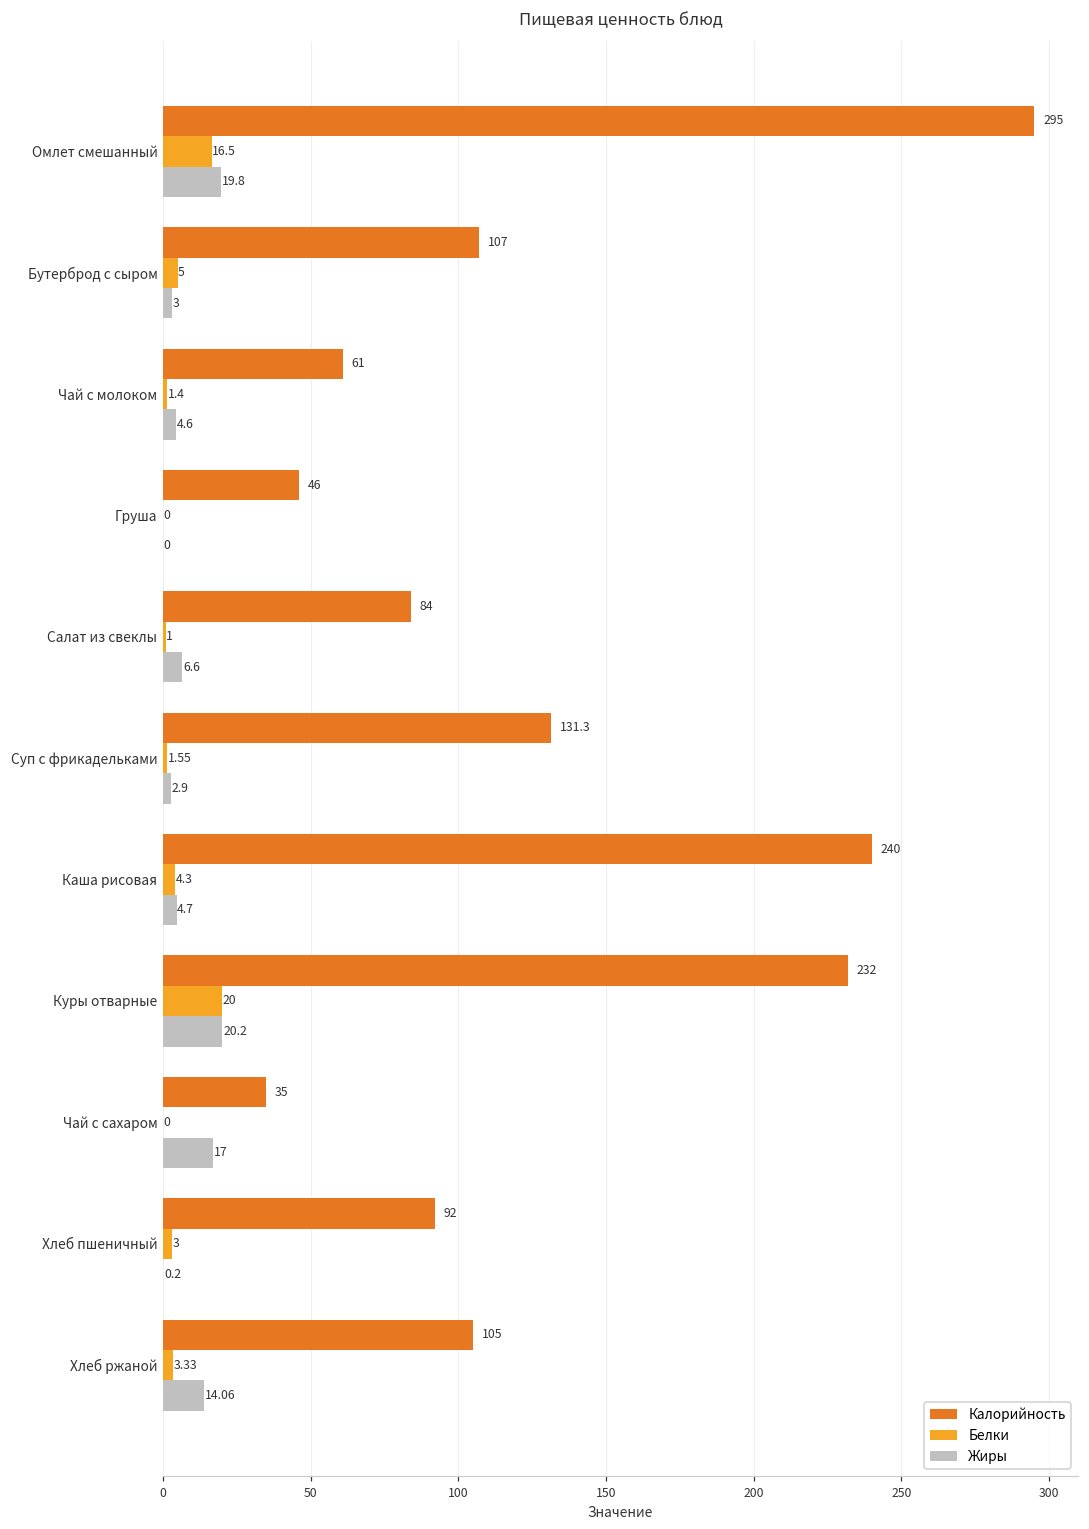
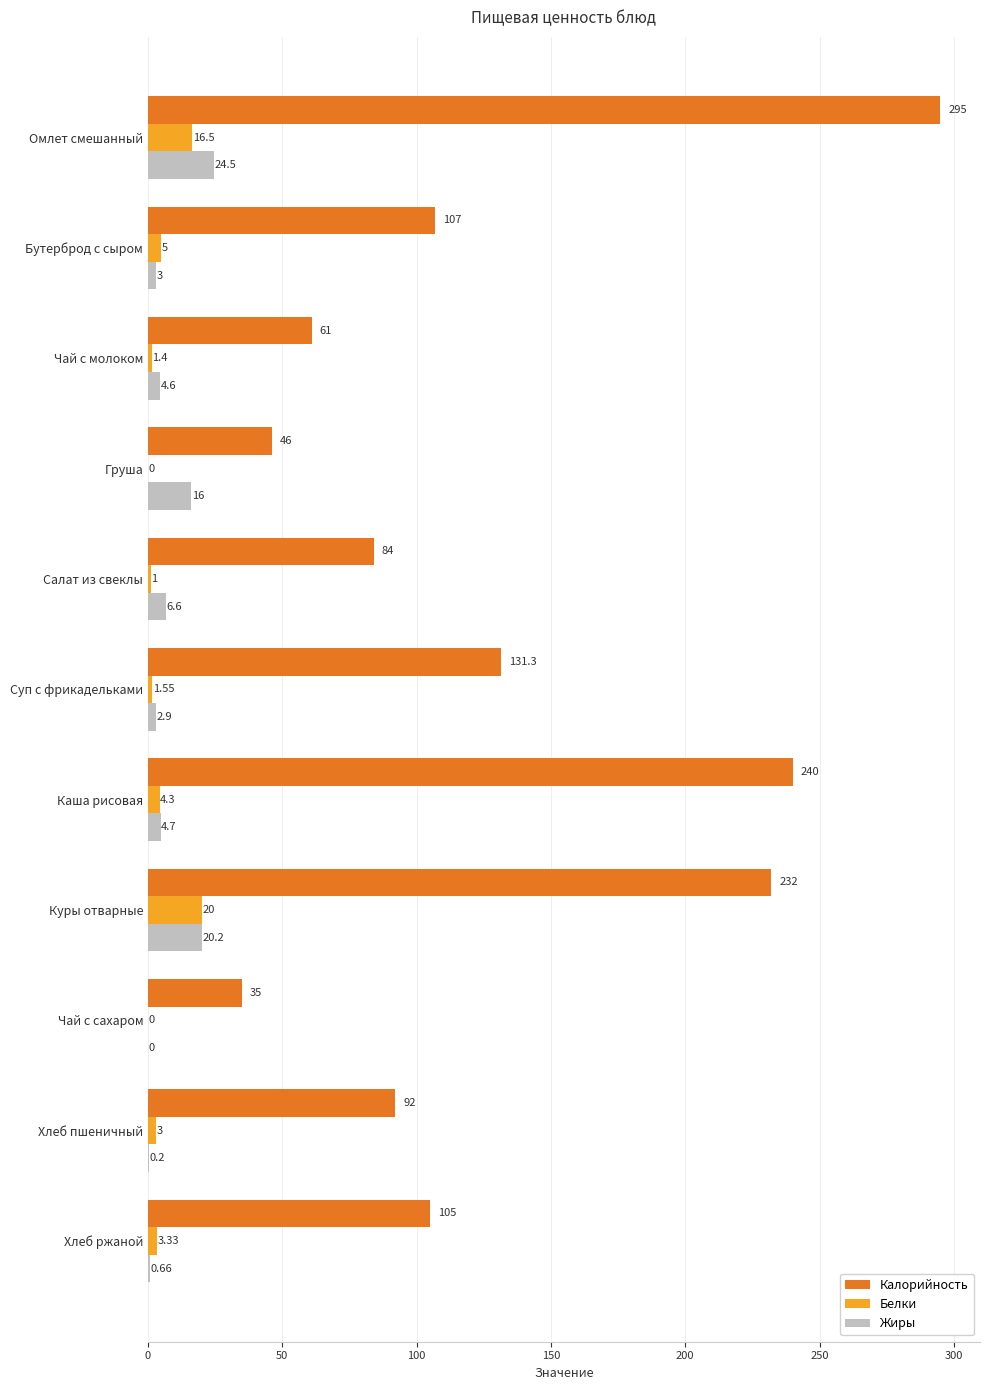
  {
    "Жиры": {
-     "Омлет смешанный": 19.8,
+     "Омлет смешанный": 24.5,
      "Бутерброд с сыром": 3,
      "Чай с молоком": 4.6,
-     "Груша": 0,
+     "Груша": 16,
      "Салат из свеклы": 6.6,
      "Суп с фрикадельками": 2.9,
      "Каша рисовая": 4.7,
      "Куры отварные": 20.2,
-     "Чай с сахаром": 17,
+     "Чай с сахаром": 0,
      "Хлеб пшеничный": 0.2,
-     "Хлеб ржаной": 14.06
+     "Хлеб ржаной": 0.66
    }
  }
